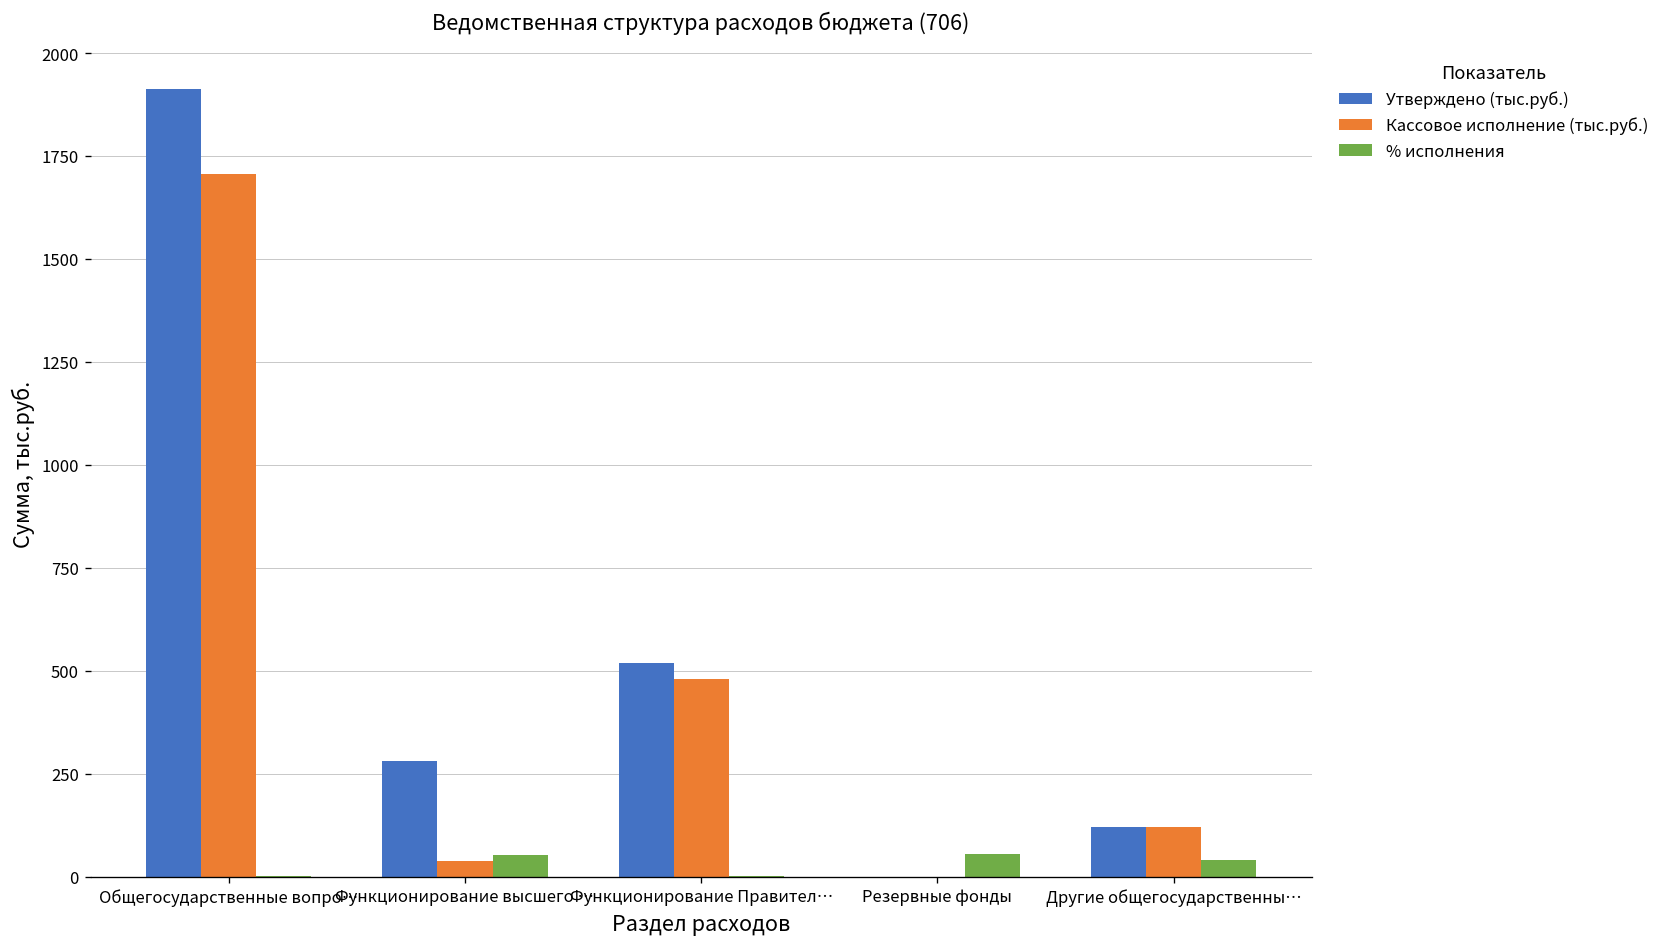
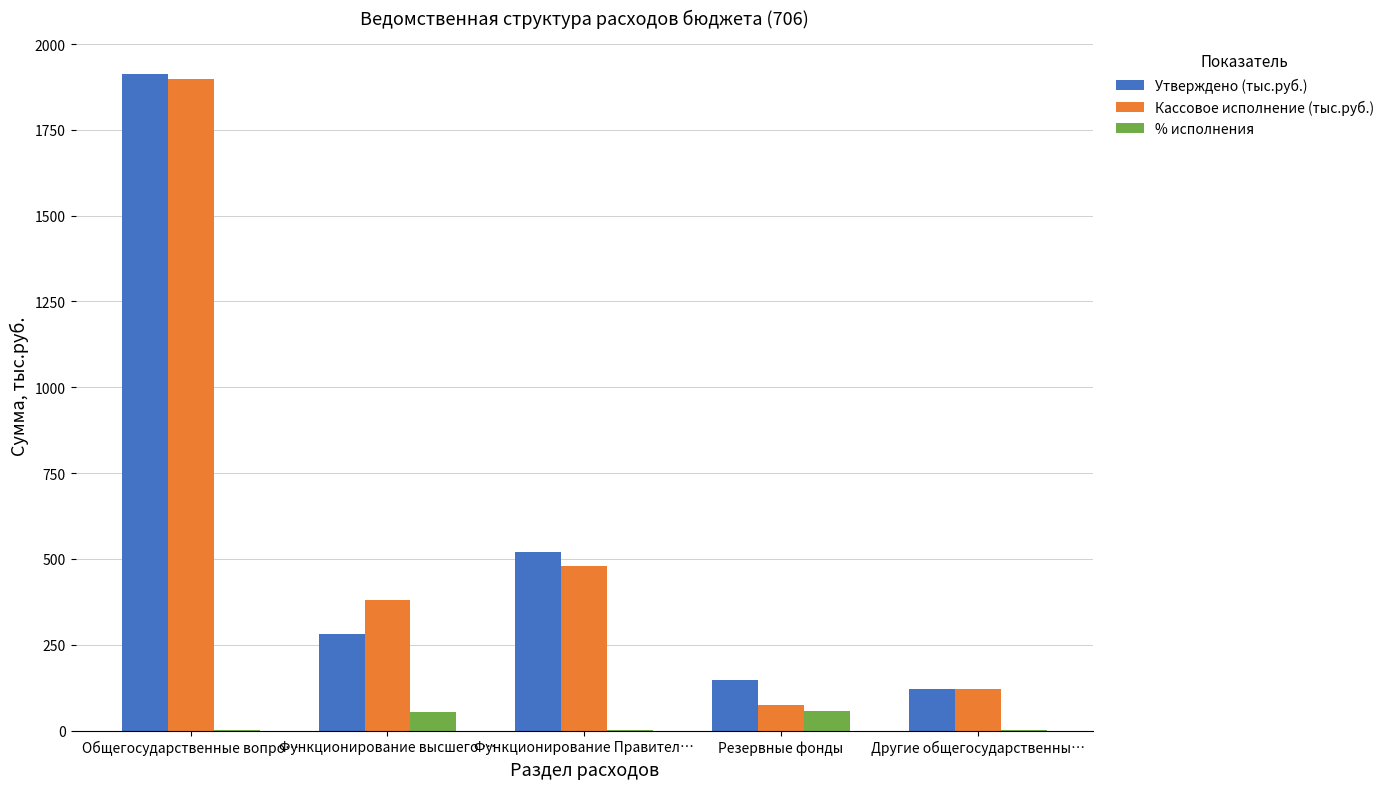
  {
    "Утверждено (тыс.руб.)": {
      "Общегосударственные вопро…": 1910,
      "Функционирование высшего …": 280,
      "Функционирование Правител…": 520,
-     "Резервные фонды": 0,
+     "Резервные фонды": 150,
      "Другие общегосударственны…": 120
    },
    "Кассовое исполнение (тыс.руб.)": {
-     "Общегосударственные вопро…": 1710,
-     "Функционирование высшего …": 40,
+     "Общегосударственные вопро…": 1900,
+     "Функционирование высшего …": 380,
      "Функционирование Правител…": 480,
-     "Резервные фонды": 0,
+     "Резервные фонды": 80,
      "Другие общегосударственны…": 120
    },
    "% исполнения": {
      "Функционирование высшего …": 50,
      "Резервные фонды": 60,
-     "Другие общегосударственны…": 40
+     "Другие общегосударственны…": 0
    }
  }
